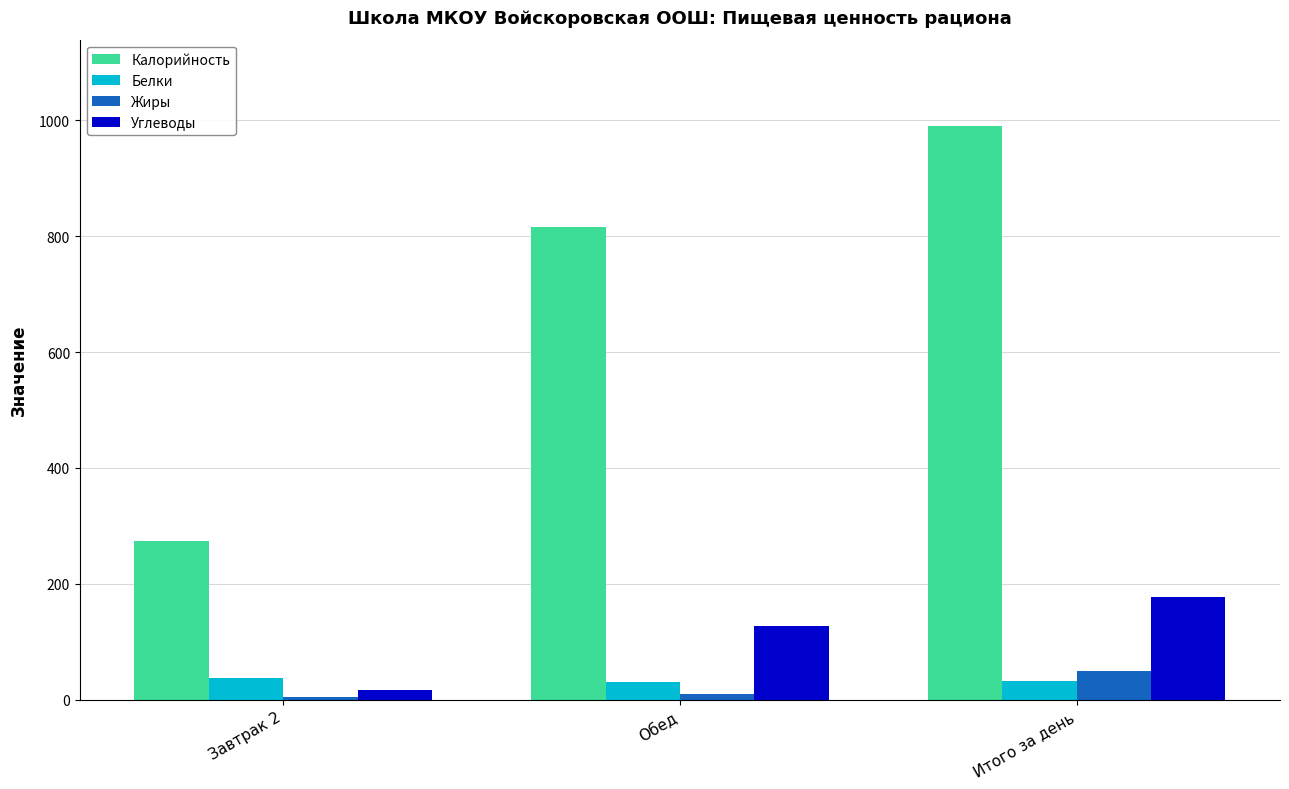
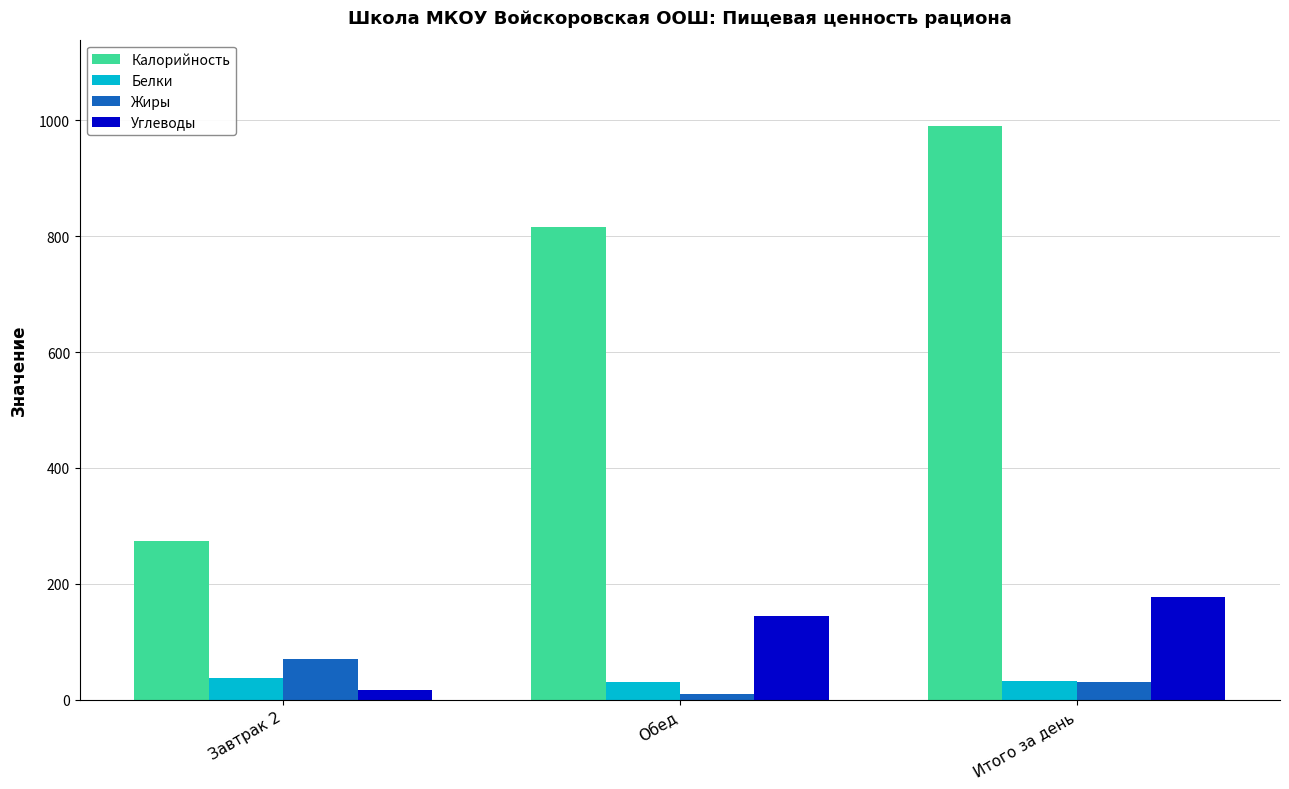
  {
    "Калорийность": {
      "Завтрак 2": 270,
      "Обед": 820,
      "Итого за день": 990
    },
    "Белки": {
      "Завтрак 2": 40,
      "Обед": 30,
      "Итого за день": 30
    },
    "Жиры": {
-     "Завтрак 2": 0,
+     "Завтрак 2": 70,
      "Обед": 10,
-     "Итого за день": 50
+     "Итого за день": 30
    },
    "Углеводы": {
      "Завтрак 2": 20,
-     "Обед": 130,
+     "Обед": 140,
      "Итого за день": 180
    }
  }
